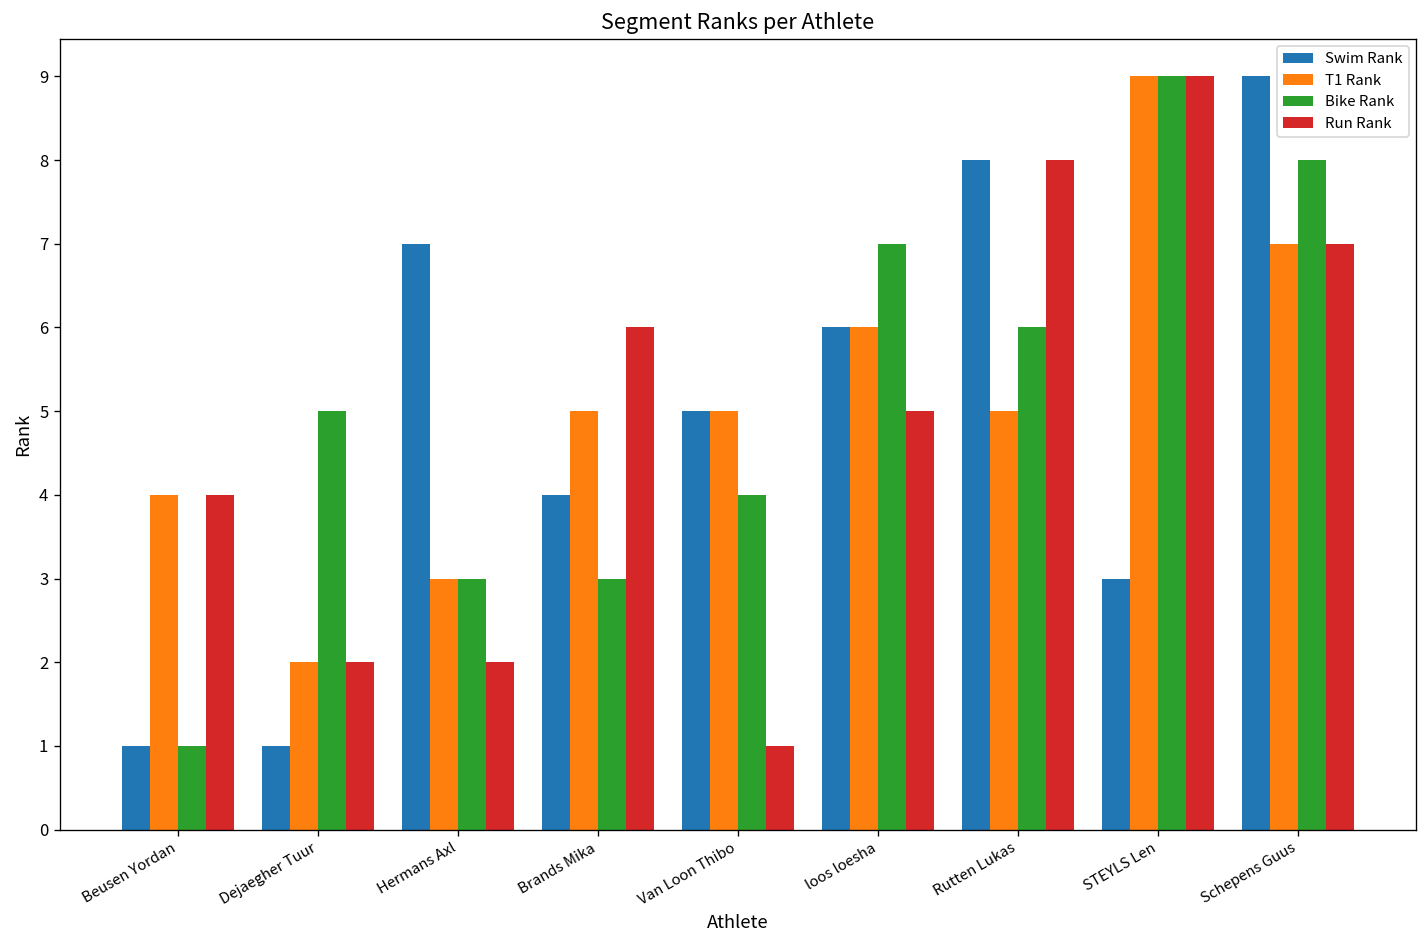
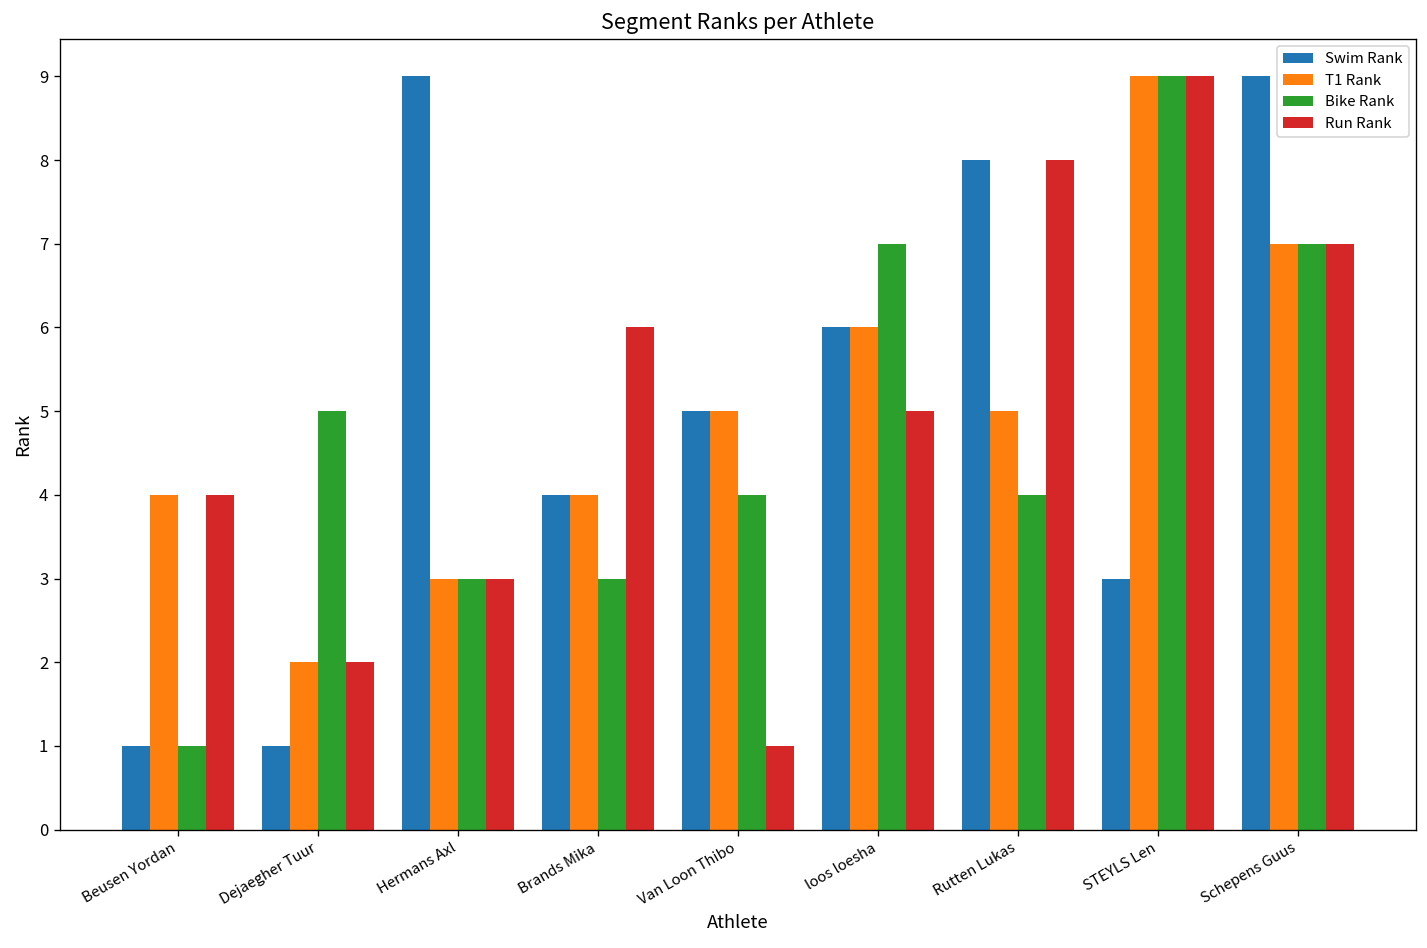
  {
    "Swim Rank": {
      "Beusen Yordan": 1,
      "Dejaegher Tuur": 1,
-     "Hermans Axl": 7,
+     "Hermans Axl": 9,
      "Brands Mika": 4,
      "Van Loon Thibo": 5,
      "loos loesha": 6,
      "Rutten Lukas": 8,
      "STEYLS Len": 3,
      "Schepens Guus": 9
    },
    "T1 Rank": {
      "Beusen Yordan": 4,
      "Dejaegher Tuur": 2,
      "Hermans Axl": 3,
-     "Brands Mika": 5,
+     "Brands Mika": 4,
      "Van Loon Thibo": 5,
      "loos loesha": 6,
      "Rutten Lukas": 5,
      "STEYLS Len": 9,
      "Schepens Guus": 7
    },
    "Bike Rank": {
      "Beusen Yordan": 1,
      "Dejaegher Tuur": 5,
      "Hermans Axl": 3,
      "Brands Mika": 3,
      "Van Loon Thibo": 4,
      "loos loesha": 7,
-     "Rutten Lukas": 6,
+     "Rutten Lukas": 4,
      "STEYLS Len": 9,
-     "Schepens Guus": 8
+     "Schepens Guus": 7
    },
    "Run Rank": {
      "Beusen Yordan": 4,
      "Dejaegher Tuur": 2,
-     "Hermans Axl": 2,
+     "Hermans Axl": 3,
      "Brands Mika": 6,
      "Van Loon Thibo": 1,
      "loos loesha": 5,
      "Rutten Lukas": 8,
      "STEYLS Len": 9,
      "Schepens Guus": 7
    }
  }
